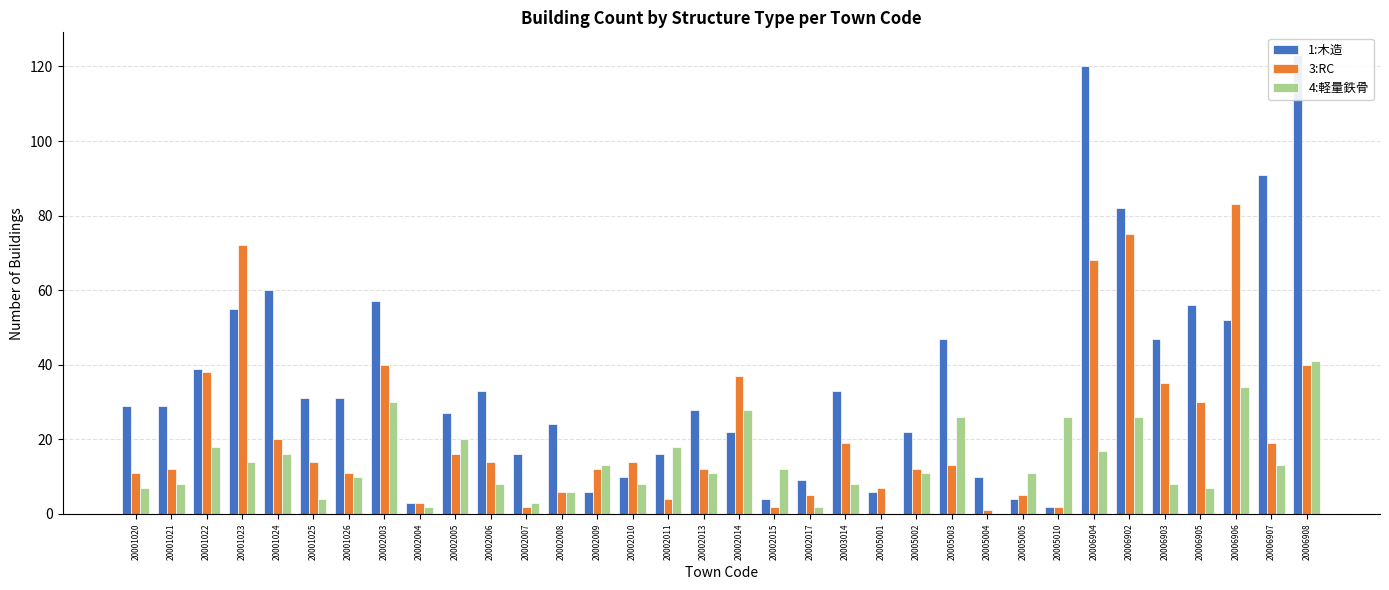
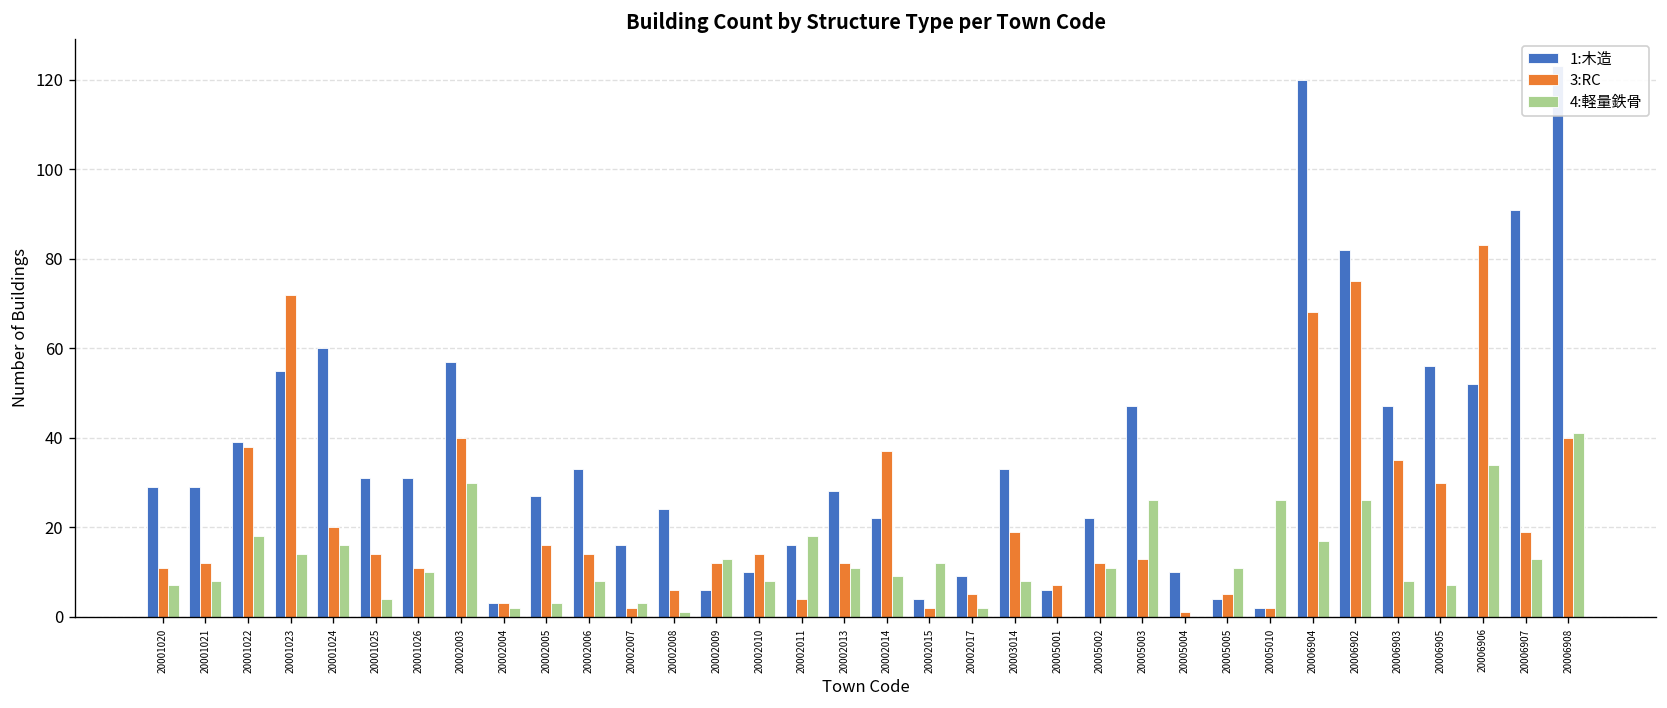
  {
    "1:木造": {
      "20001020": 29,
      "20001021": 29,
      "20001022": 39,
      "20001023": 55,
      "20001024": 60,
      "20001025": 31,
      "20001026": 31,
      "20002003": 57,
      "20002004": 3,
      "20002005": 27,
      "20002006": 33,
      "20002007": 16,
      "20002008": 24,
      "20002009": 6,
      "20002010": 10,
      "20002011": 16,
      "20002013": 28,
      "20002014": 22,
      "20002015": 4,
      "20002017": 9,
      "20003014": 33,
      "20005001": 6,
      "20005002": 22,
      "20005003": 47,
      "20005004": 10,
      "20005005": 4,
      "20005010": 2,
      "20006904": 120,
      "20006902": 82,
      "20006903": 47,
      "20006905": 56,
      "20006906": 52,
      "20006907": 91
    },
    "3:RC": {
      "20001020": 11,
      "20001021": 12,
      "20001022": 38,
      "20001023": 72,
      "20001024": 20,
      "20001025": 14,
      "20001026": 11,
      "20002003": 40,
      "20002004": 3,
      "20002005": 16,
      "20002006": 14,
      "20002007": 2,
      "20002008": 6,
      "20002009": 12,
      "20002010": 14,
      "20002011": 4,
      "20002013": 12,
      "20002014": 37,
      "20002015": 2,
      "20002017": 5,
      "20003014": 19,
      "20005001": 7,
      "20005002": 12,
      "20005003": 13,
      "20005004": 1,
      "20005005": 5,
      "20005010": 2,
      "20006904": 68,
      "20006902": 75,
      "20006903": 35,
      "20006905": 30,
      "20006906": 83,
      "20006907": 19,
      "20006908": 40
    },
    "4:軽量鉄骨": {
      "20001020": 7,
      "20001021": 8,
      "20001022": 18,
      "20001023": 14,
      "20001024": 16,
      "20001025": 4,
      "20001026": 10,
      "20002003": 30,
      "20002004": 2,
-     "20002005": 20,
+     "20002005": 3,
      "20002006": 8,
      "20002007": 3,
-     "20002008": 6,
+     "20002008": 1,
      "20002009": 13,
      "20002010": 8,
      "20002011": 18,
      "20002013": 11,
-     "20002014": 28,
+     "20002014": 9,
      "20002015": 12,
      "20002017": 2,
      "20003014": 8,
      "20005001": 0,
      "20005002": 11,
      "20005003": 26,
      "20005004": 0,
      "20005005": 11,
      "20005010": 26,
      "20006904": 17,
      "20006902": 26,
      "20006903": 8,
      "20006905": 7,
      "20006906": 34,
      "20006907": 13,
      "20006908": 41
    }
  }
